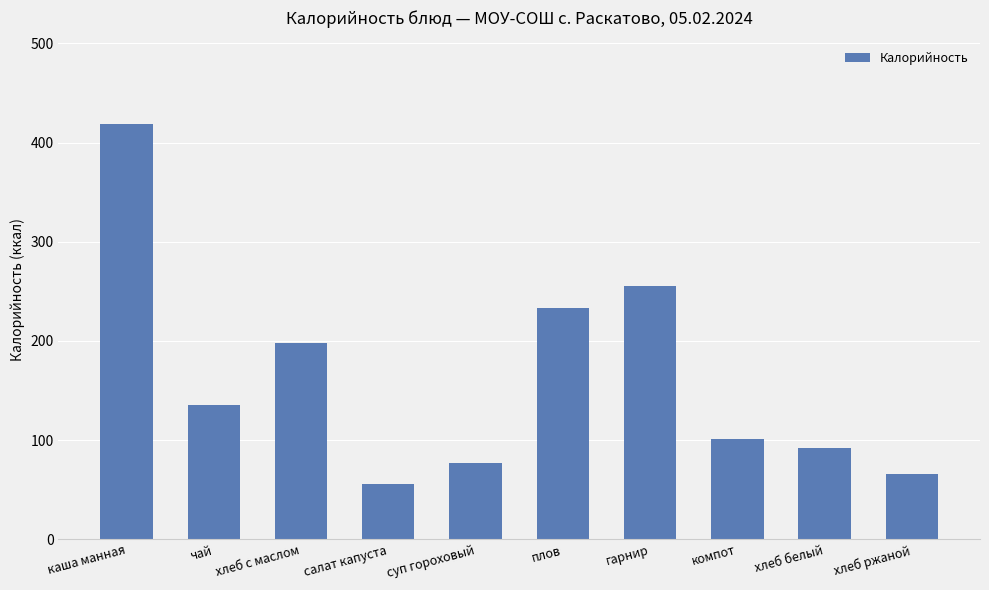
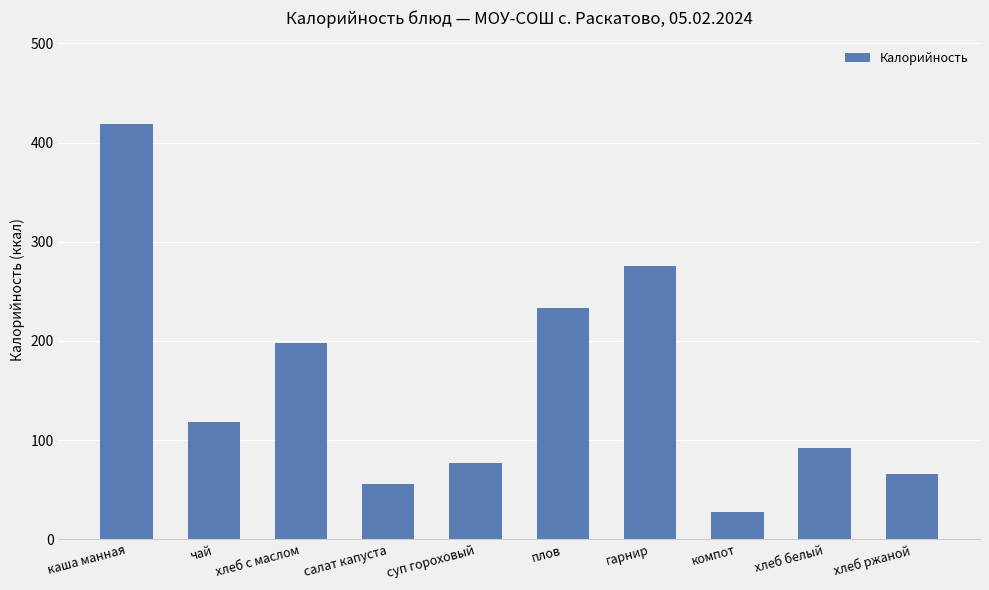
  {
    "каша манная": 420,
-   "чай": 140,
+   "чай": 120,
    "хлеб с маслом": 200,
    "салат капуста": 60,
    "суп гороховый": 80,
    "плов": 230,
-   "гарнир": 260,
-   "компот": 100,
+   "гарнир": 280,
+   "компот": 30,
    "хлеб белый": 90,
    "хлеб ржаной": 70
  }
